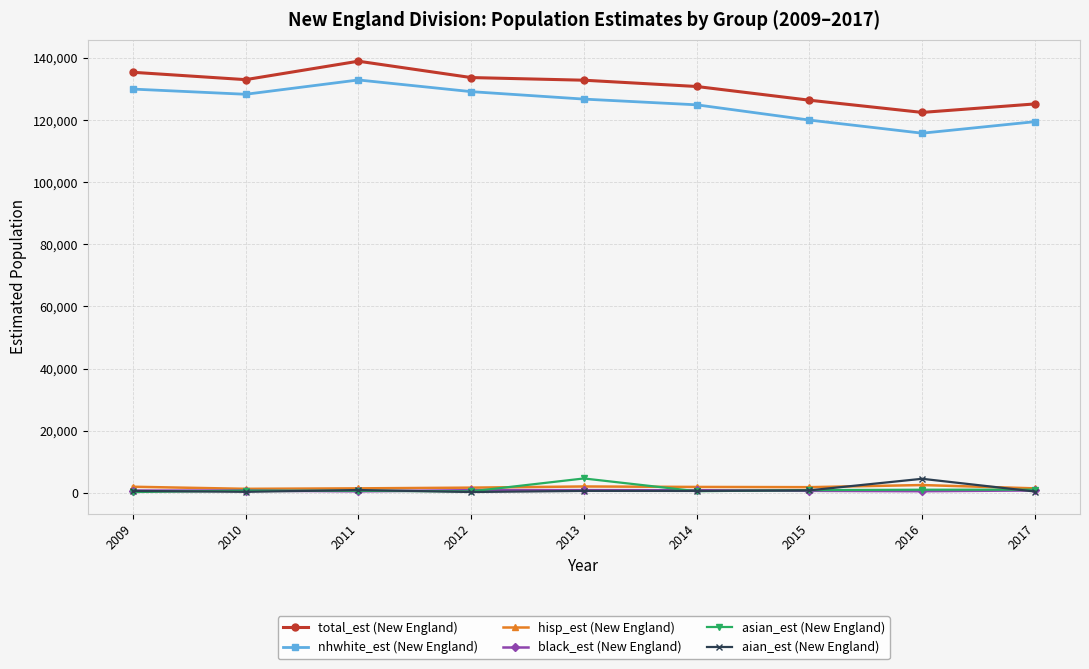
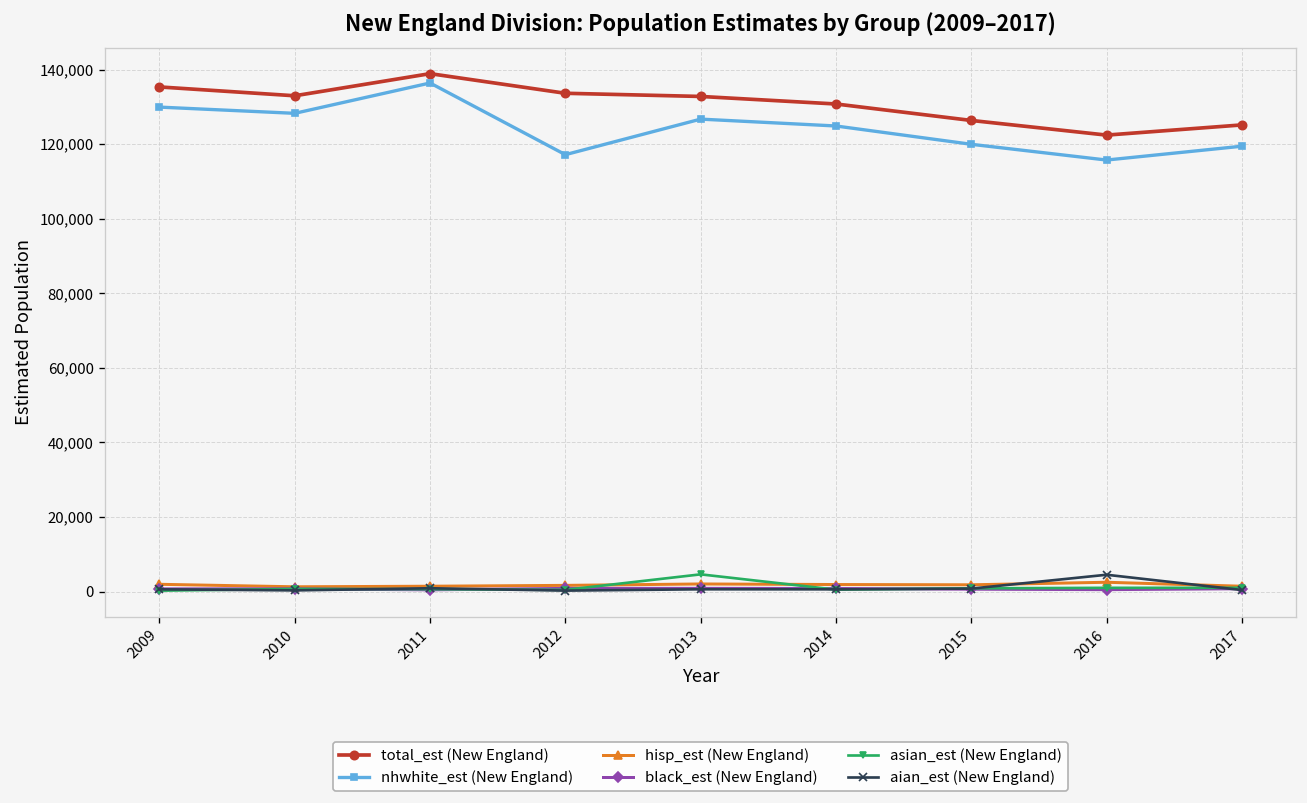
  {
    "total_est (New England)": {
      "2009": "135,000",
      "2010": "133,000",
      "2011": "139,000",
      "2012": "134,000",
      "2013": "133,000",
      "2014": "131,000",
      "2015": "126,000",
      "2016": "122,000",
      "2017": "125,000"
    },
    "nhwhite_est (New England)": {
      "2009": "130,000",
      "2010": "128,000",
-     "2011": "133,000",
-     "2012": "129,000",
+     "2011": "136,000",
+     "2012": "117,000",
      "2013": "127,000",
      "2014": "125,000",
      "2015": "120,000",
      "2016": "116,000",
      "2017": "119,000"
    },
    "hisp_est (New England)": {
      "2009": "2,000",
      "2013": "2,000",
      "2014": "2,000",
      "2015": "2,000",
      "2016": "3,000"
    },
    "asian_est (New England)": {
      "2013": "5,000"
    },
    "aian_est (New England)": {
      "2016": "5,000"
    }
  }
